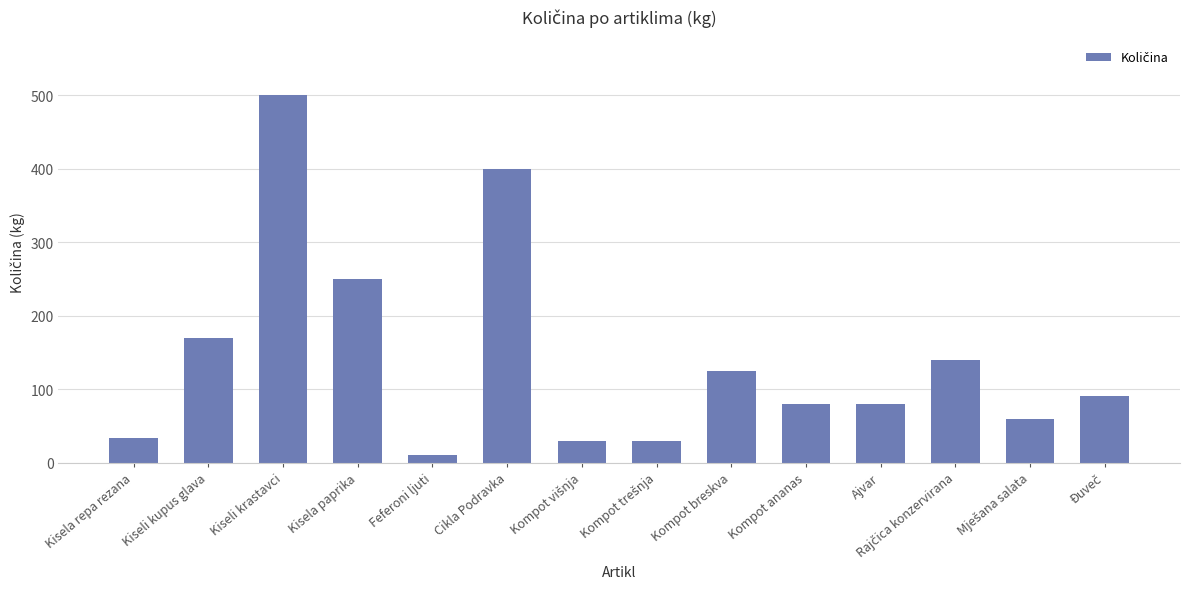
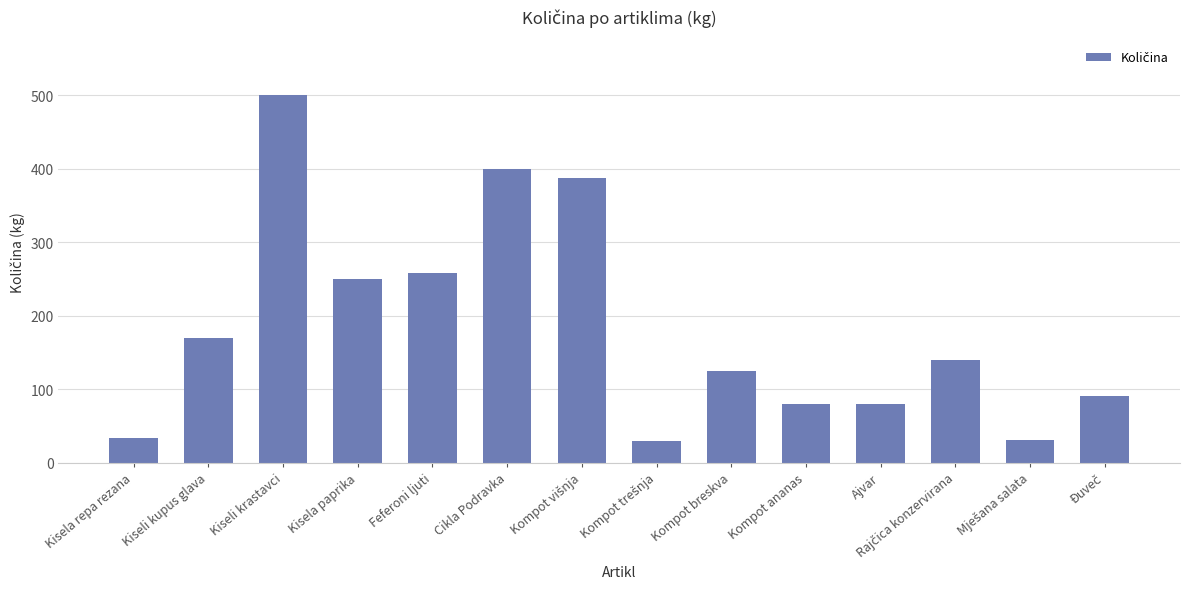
  {
    "Kisela repa rezana": 30,
    "Kiseli kupus glava": 170,
    "Kiseli krastavci": 500,
    "Kisela paprika": 250,
-   "Feferoni ljuti": 10,
+   "Feferoni ljuti": 260,
    "Cikla Podravka": 400,
-   "Kompot višnja": 30,
+   "Kompot višnja": 390,
    "Kompot trešnja": 30,
    "Kompot breskva": 130,
    "Kompot ananas": 80,
    "Ajvar": 80,
    "Rajčica konzervirana": 140,
-   "Mješana salata": 60,
+   "Mješana salata": 30,
    "Đuveč": 90
  }
